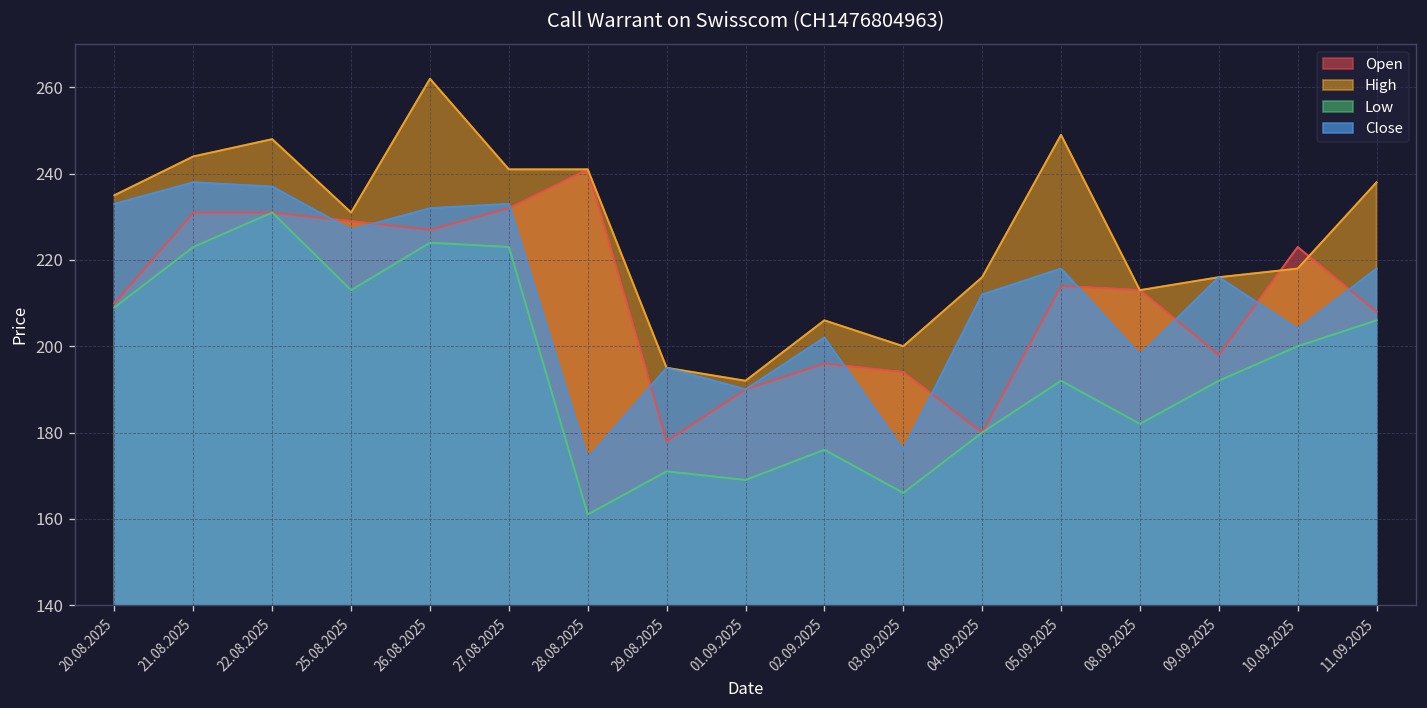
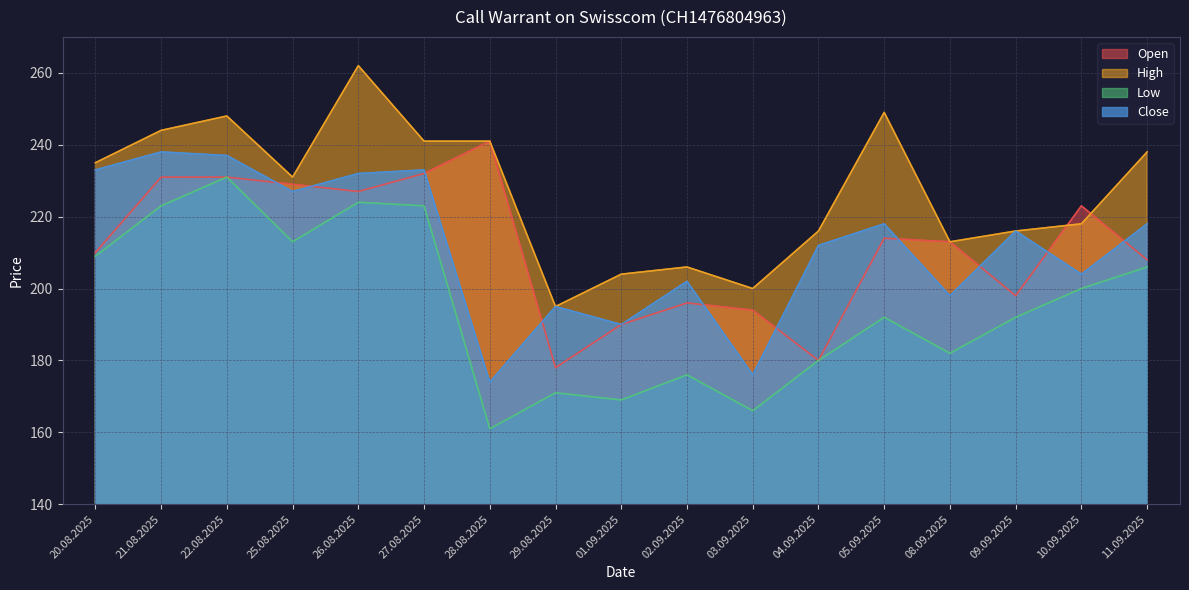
  {
    "Open": {
      "20.08.2025": 210,
      "21.08.2025": 231,
      "25.08.2025": 229,
      "26.08.2025": 227,
      "27.08.2025": 232,
      "29.08.2025": 178,
      "02.09.2025": 196,
      "03.09.2025": 194,
      "05.09.2025": 214,
      "09.09.2025": 198,
      "10.09.2025": 223,
      "11.09.2025": 208
    },
    "High": {
      "20.08.2025": 235,
      "21.08.2025": 244,
      "22.08.2025": 248,
      "25.08.2025": 231,
      "26.08.2025": 262,
      "27.08.2025": 241,
-     "01.09.2025": 192,
+     "01.09.2025": 204,
      "02.09.2025": 206,
      "03.09.2025": 200,
      "04.09.2025": 216,
      "05.09.2025": 249,
      "10.09.2025": 218,
      "11.09.2025": 238
    },
    "Low": {
      "20.08.2025": 209,
      "21.08.2025": 223,
      "25.08.2025": 213,
      "26.08.2025": 224,
      "27.08.2025": 223,
      "28.08.2025": 161,
      "29.08.2025": 171,
      "01.09.2025": 169,
      "02.09.2025": 176,
      "03.09.2025": 166,
      "05.09.2025": 192,
      "08.09.2025": 182,
      "09.09.2025": 192,
      "10.09.2025": 200,
      "11.09.2025": 206
    },
    "Close": {
      "20.08.2025": 233,
      "21.08.2025": 238,
      "22.08.2025": 237,
      "25.08.2025": 227,
      "26.08.2025": 232,
      "27.08.2025": 233,
      "28.08.2025": 174,
      "02.09.2025": 202,
      "03.09.2025": 176,
      "04.09.2025": 212,
      "05.09.2025": 218,
      "08.09.2025": 198,
      "10.09.2025": 204,
      "11.09.2025": 218
    }
  }
